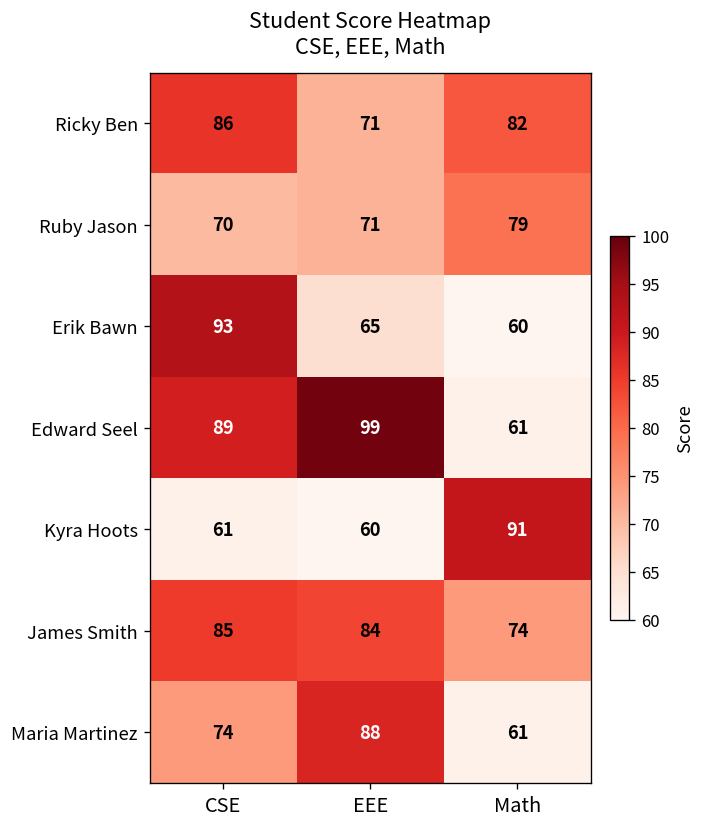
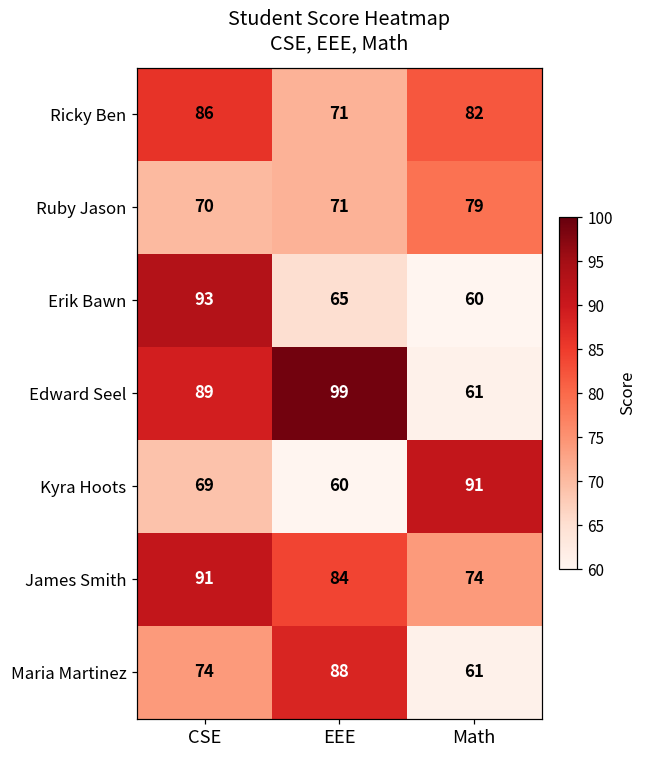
  {
    "Ricky Ben": {
      "CSE": 86,
      "EEE": 71,
      "Math": 82
    },
    "Ruby Jason": {
      "CSE": 70,
      "EEE": 71,
      "Math": 79
    },
    "Erik Bawn": {
      "CSE": 93,
      "EEE": 65,
      "Math": 60
    },
    "Edward Seel": {
      "CSE": 89,
      "EEE": 99,
      "Math": 61
    },
    "Kyra Hoots": {
-     "CSE": 61,
+     "CSE": 69,
      "EEE": 60,
      "Math": 91
    },
    "James Smith": {
-     "CSE": 85,
+     "CSE": 91,
      "EEE": 84,
      "Math": 74
    },
    "Maria Martinez": {
      "CSE": 74,
      "EEE": 88,
      "Math": 61
    }
  }
